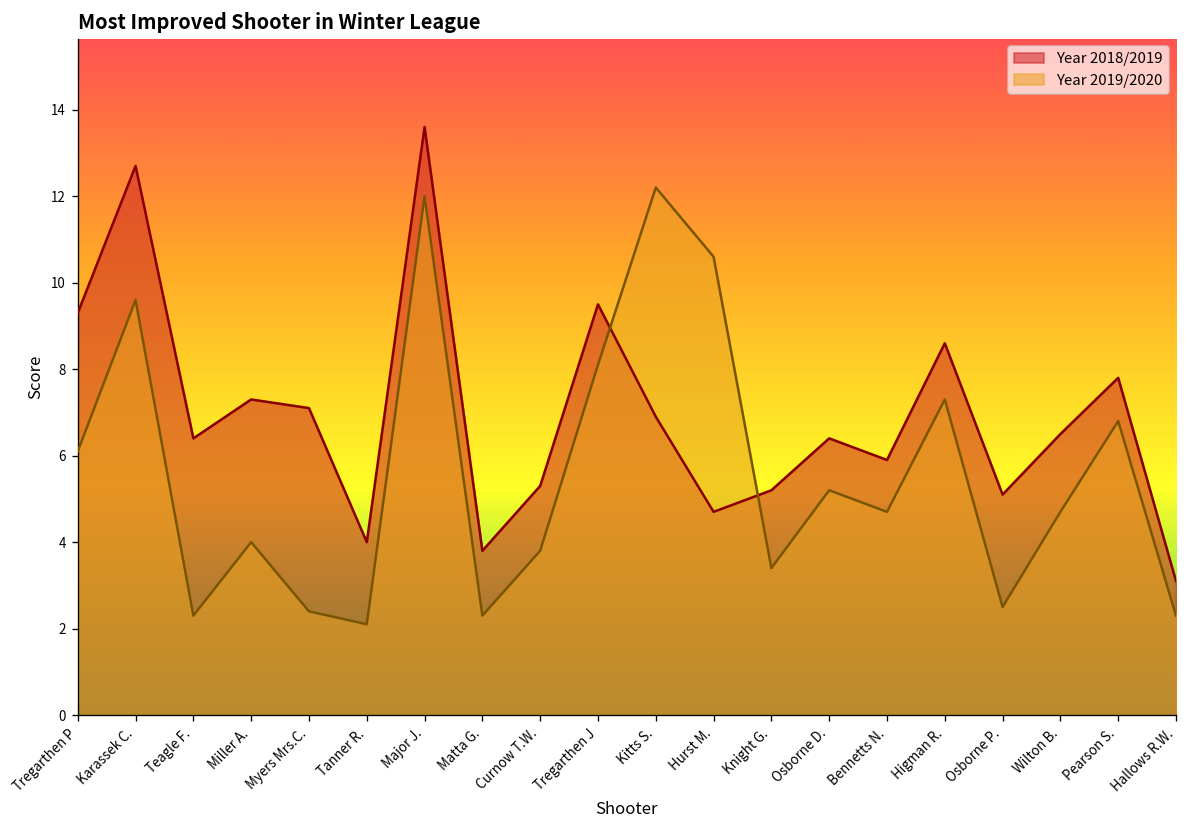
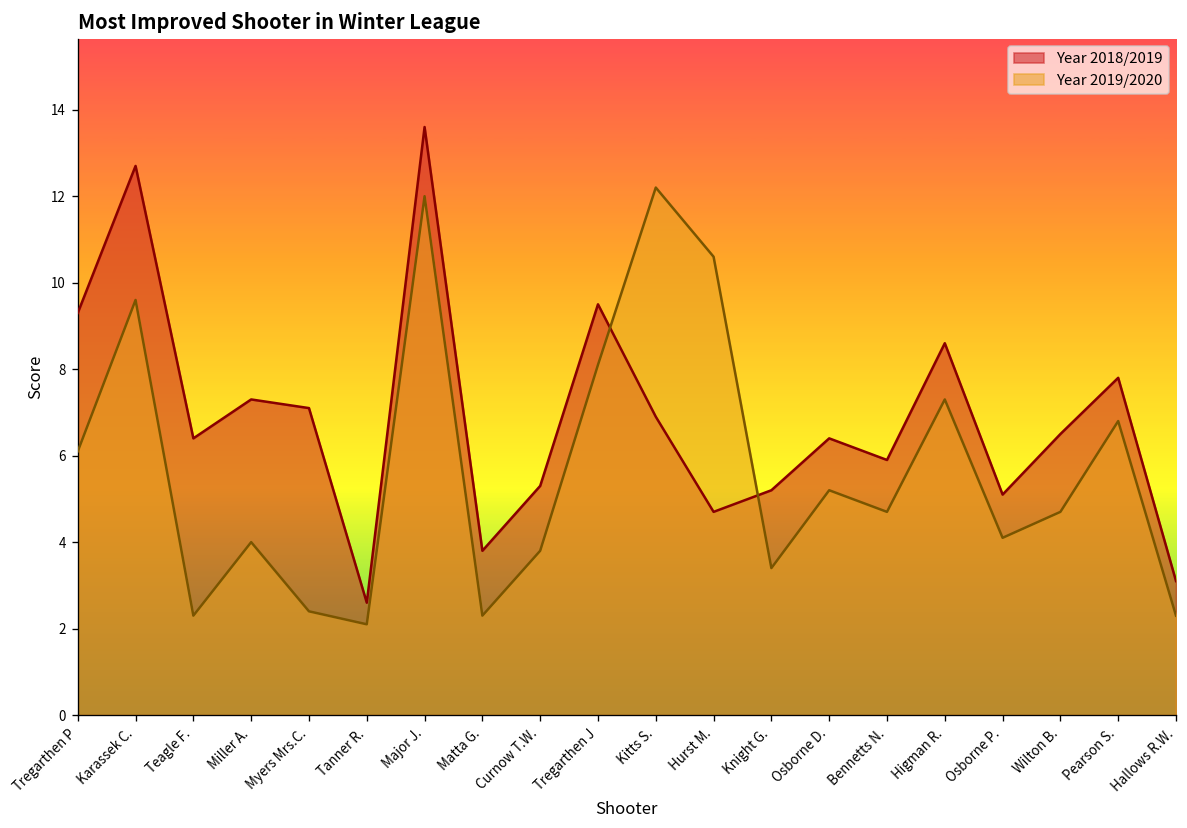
  {
    "Year 2018/2019": {
      "Tregarthen P": 9.3,
      "Karassek C.": 12.7,
      "Teagle F.": 6.4,
      "Miller A.": 7.3,
      "Myers Mrs.C.": 7.1,
-     "Tanner R.": 4.0,
+     "Tanner R.": 2.6,
      "Major J.": 13.6,
      "Matta G.": 3.8,
      "Curnow T.W.": 5.3,
      "Tregarthen J": 9.5,
      "Kitts S.": 6.9,
      "Hurst M.": 4.7,
      "Knight G.": 5.2,
      "Osborne D.": 6.4,
      "Bennetts N.": 5.9,
      "Higman R.": 8.6,
      "Osborne P.": 5.1,
      "Wilton B.": 6.5,
      "Pearson S.": 7.8,
      "Hallows R.W.": 3.1
    },
    "Year 2019/2020": {
      "Tregarthen P": 6.1,
      "Karassek C.": 9.6,
      "Teagle F.": 2.3,
      "Miller A.": 4.0,
      "Myers Mrs.C.": 2.4,
      "Tanner R.": 2.1,
      "Major J.": 12.0,
      "Matta G.": 2.3,
      "Curnow T.W.": 3.8,
      "Tregarthen J": 8.1,
      "Kitts S.": 12.2,
      "Hurst M.": 10.6,
      "Knight G.": 3.4,
      "Osborne D.": 5.2,
      "Bennetts N.": 4.7,
      "Higman R.": 7.3,
-     "Osborne P.": 2.5,
+     "Osborne P.": 4.1,
      "Wilton B.": 4.7,
      "Pearson S.": 6.8,
      "Hallows R.W.": 2.3
    }
  }
